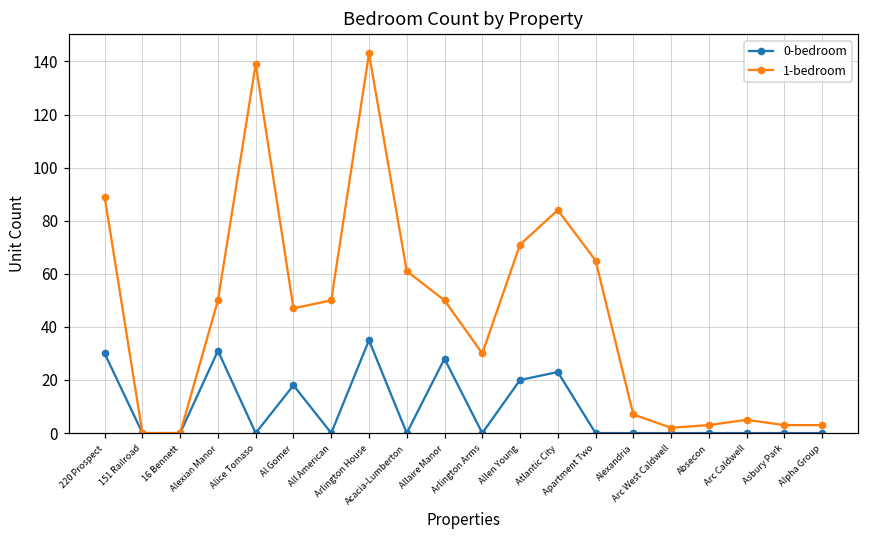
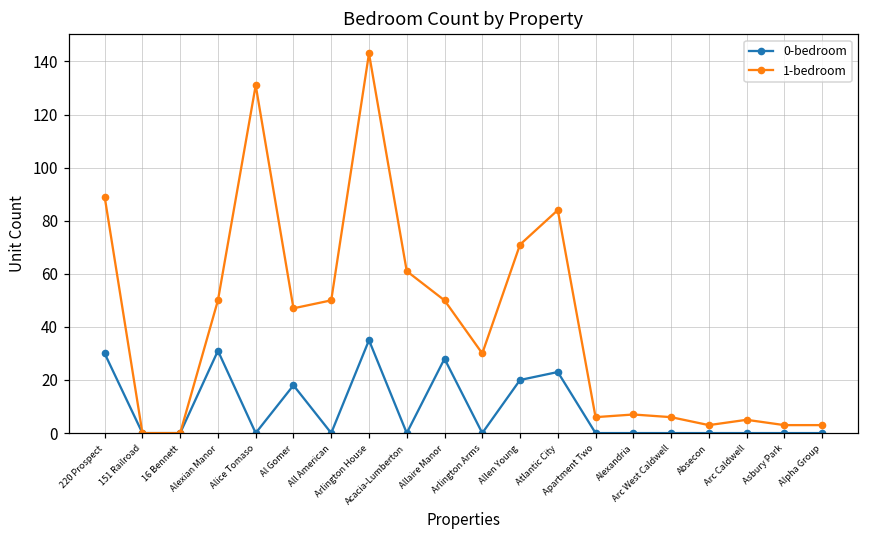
  {
    "0-bedroom": {
      "220 Prospect": 30,
      "Alexian Manor": 31,
      "Alice Tomaso": 0,
      "Al Gomer": 18,
      "All American": 0,
      "Arlington House": 35,
      "Acacia-Lumberton": 0,
      "Allaire Manor": 28,
      "Arlington Arms": 0,
      "Allen Young": 20,
      "Atlantic City": 23,
      "Apartment Two": 0,
      "Alexandria": 0,
      "Arc West Caldwell": 0,
      "Absecon": 0,
      "Arc Caldwell": 0,
      "Asbury Park": 0,
      "Alpha Group": 0
    },
    "1-bedroom": {
      "220 Prospect": 89,
      "Alexian Manor": 50,
-     "Alice Tomaso": 139,
+     "Alice Tomaso": 131,
      "Al Gomer": 47,
      "All American": 50,
      "Arlington House": 143,
      "Acacia-Lumberton": 61,
      "Allaire Manor": 50,
      "Arlington Arms": 30,
      "Allen Young": 71,
      "Atlantic City": 84,
-     "Apartment Two": 65,
+     "Apartment Two": 6,
      "Alexandria": 7,
-     "Arc West Caldwell": 2,
+     "Arc West Caldwell": 6,
      "Absecon": 3,
      "Arc Caldwell": 5,
      "Asbury Park": 3,
      "Alpha Group": 3
    }
  }
